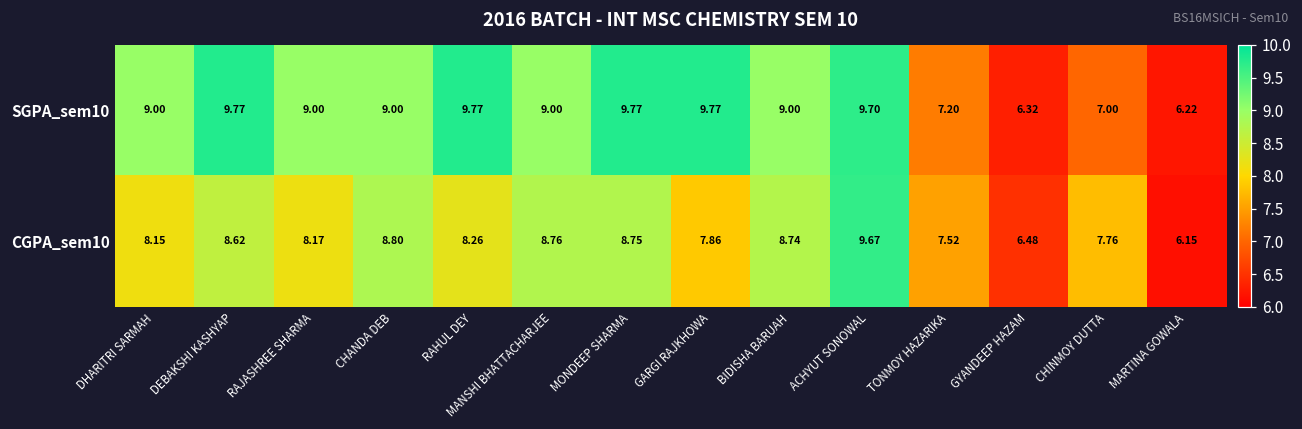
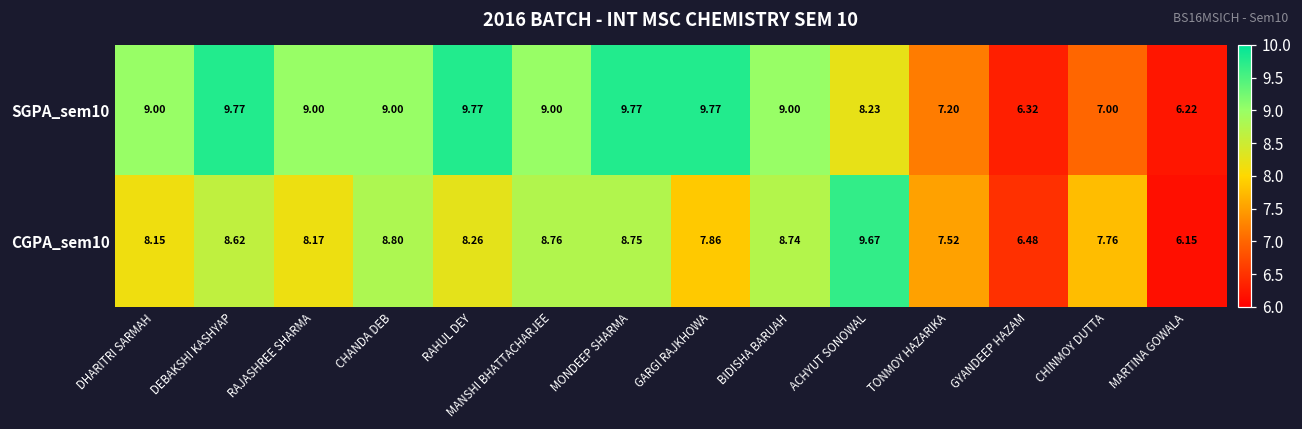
  {
    "SGPA_sem10": {
      "DHARITRI SARMAH": 9.00,
      "DEBAKSHI KASHYAP": 9.77,
      "RAJASHREE SHARMA": 9.00,
      "CHANDA DEB": 9.00,
      "RAHUL DEY": 9.77,
      "MANSHI BHATTACHARJEE": 9.00,
      "MONDEEP SHARMA": 9.77,
      "GARGI RAJKHOWA": 9.77,
      "BIDISHA BARUAH": 9.00,
-     "ACHYUT SONOWAL": 9.70,
+     "ACHYUT SONOWAL": 8.23,
      "TONMOY HAZARIKA": 7.20,
      "GYANDEEP HAZAM": 6.32,
      "CHINMOY DUTTA": 7.00,
      "MARTINA GOWALA": 6.22
    },
    "CGPA_sem10": {
      "DHARITRI SARMAH": 8.15,
      "DEBAKSHI KASHYAP": 8.62,
      "RAJASHREE SHARMA": 8.17,
      "CHANDA DEB": 8.80,
      "RAHUL DEY": 8.26,
      "MANSHI BHATTACHARJEE": 8.76,
      "MONDEEP SHARMA": 8.75,
      "GARGI RAJKHOWA": 7.86,
      "BIDISHA BARUAH": 8.74,
      "ACHYUT SONOWAL": 9.67,
      "TONMOY HAZARIKA": 7.52,
      "GYANDEEP HAZAM": 6.48,
      "CHINMOY DUTTA": 7.76,
      "MARTINA GOWALA": 6.15
    }
  }
